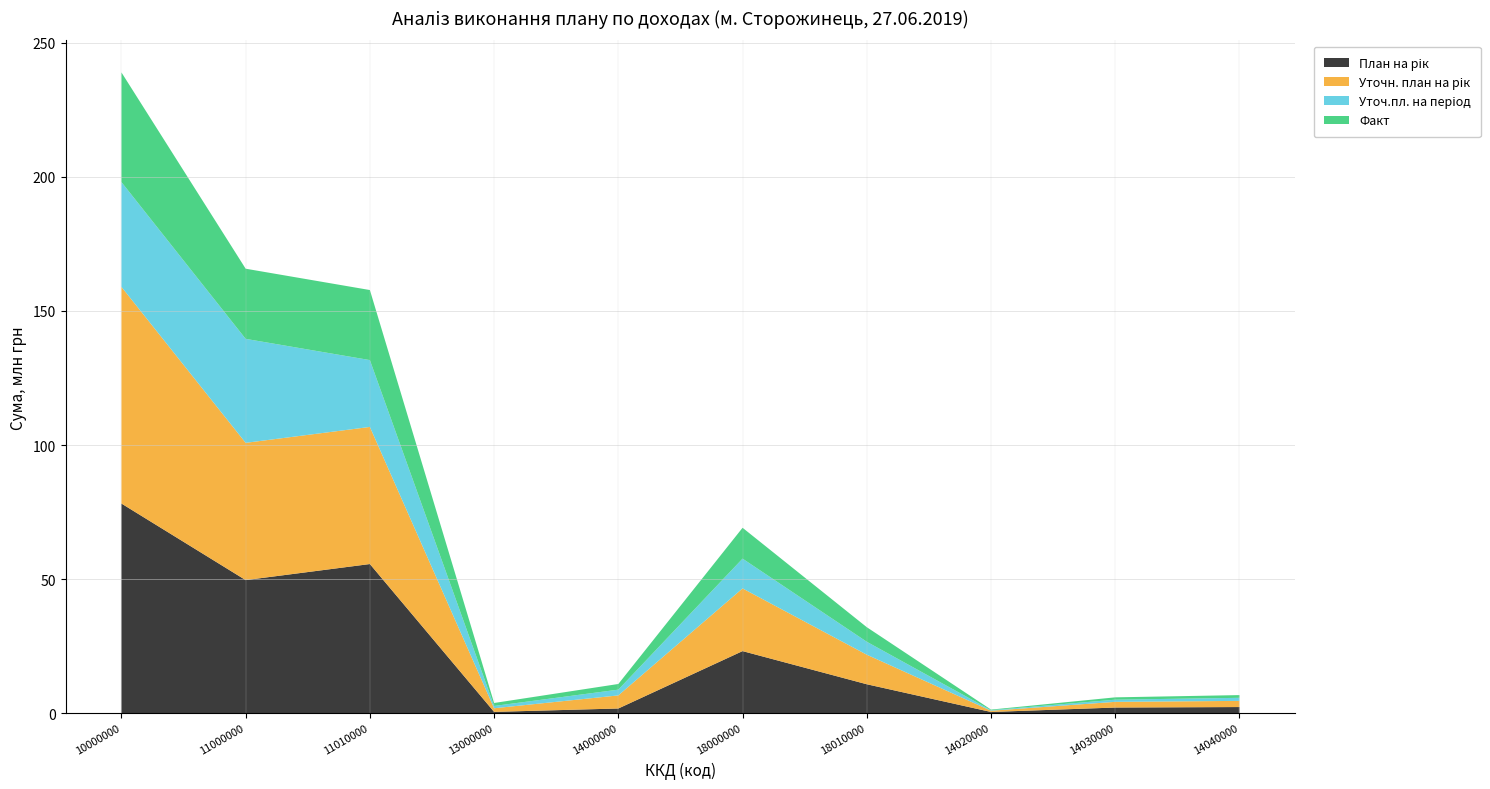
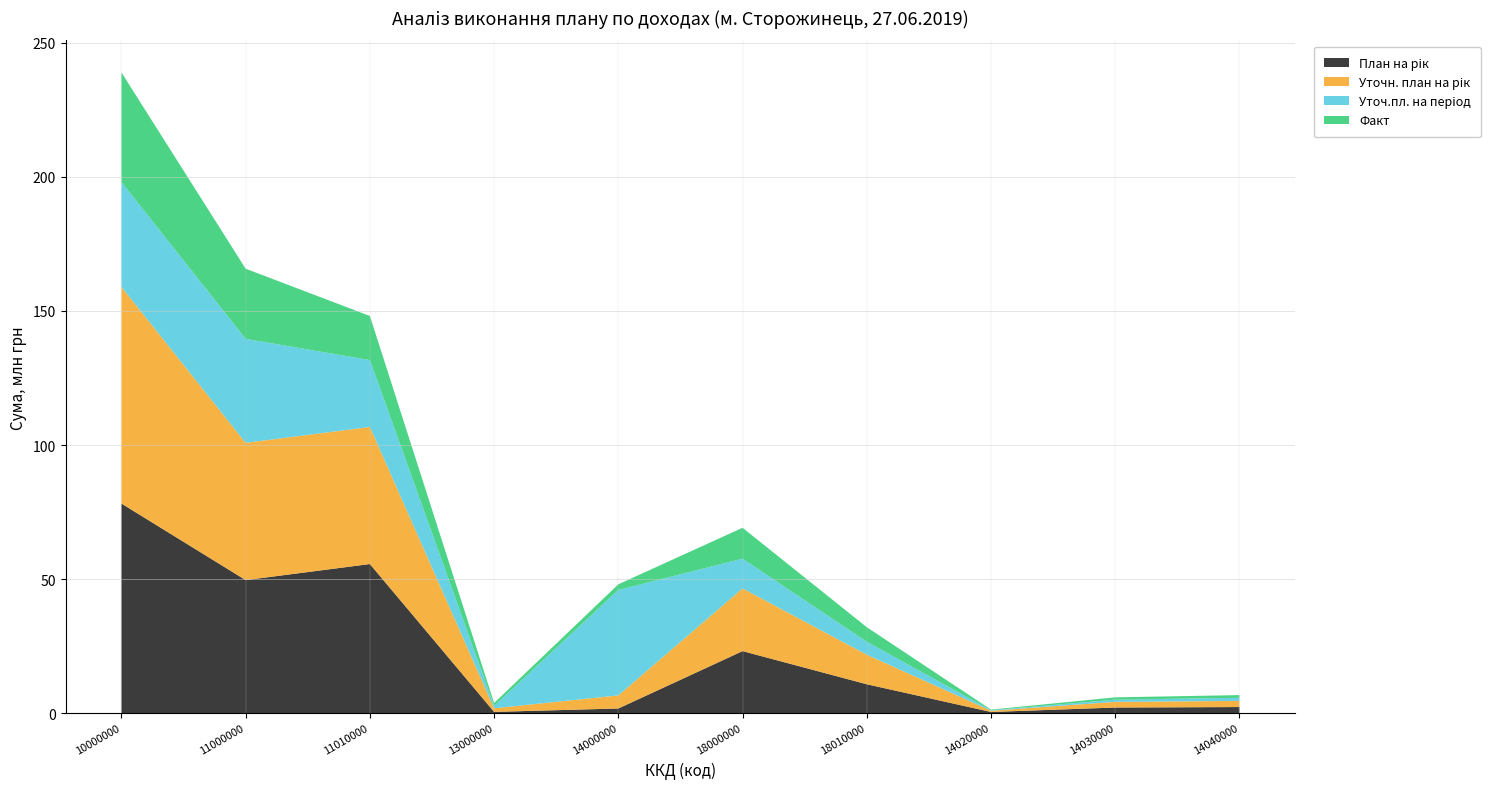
  {
    "План на рік": {
      "10000000": 78,
      "11000000": 50,
      "11010000": 56,
      "14000000": 2,
      "18000000": 23,
      "18010000": 11,
      "14030000": 2,
      "14040000": 2
    },
    "Уточн. план на рік": {
      "10000000": 81,
      "11000000": 51,
      "11010000": 51,
      "14000000": 5,
      "18000000": 23,
      "18010000": 11,
      "14040000": 2
    },
    "Уточ.пл. на період": {
      "10000000": 39,
      "11000000": 39,
      "11010000": 25,
-     "14000000": 2,
+     "14000000": 39,
      "18000000": 11,
      "18010000": 5,
      "14040000": 1
    },
    "Факт": {
      "10000000": 41,
      "11000000": 26,
-     "11010000": 26,
+     "11010000": 16,
      "13000000": 1,
      "14000000": 2,
      "18000000": 12,
      "18010000": 5,
      "14040000": 1
    }
  }
